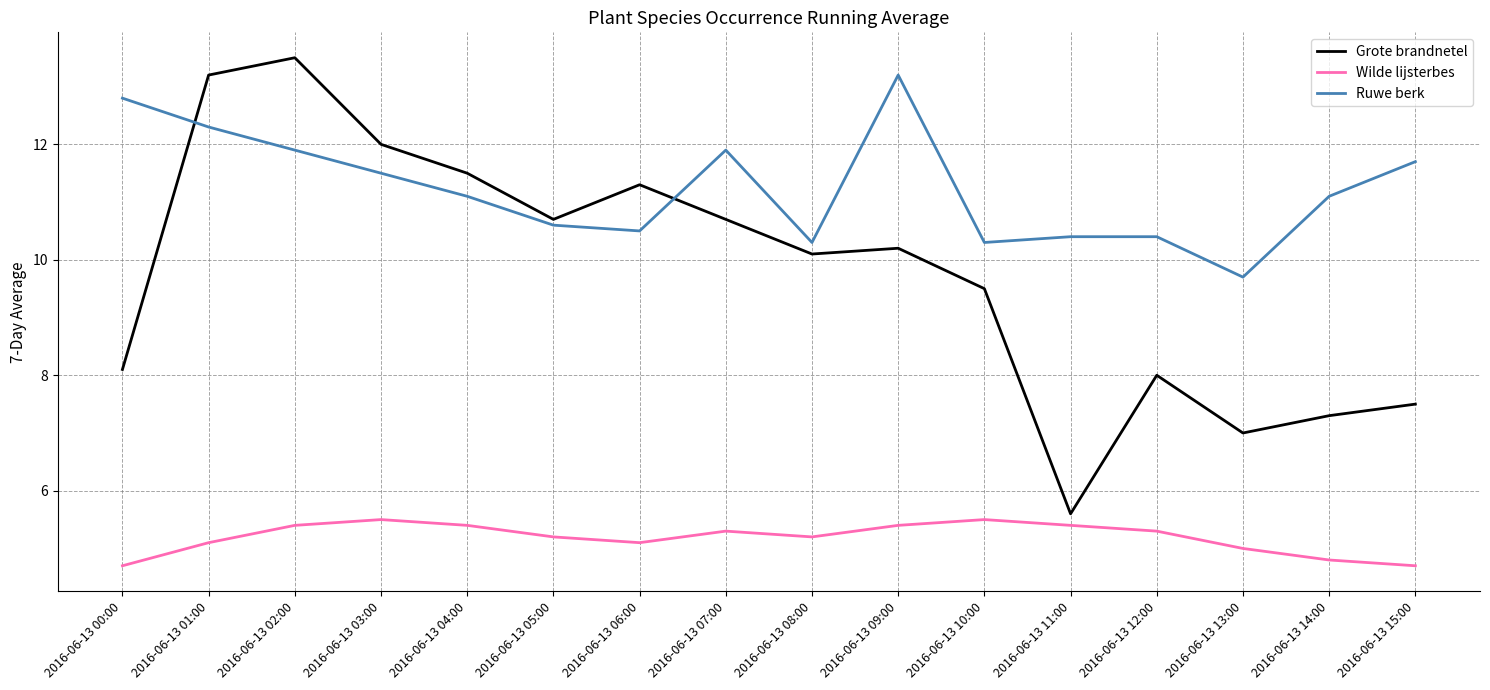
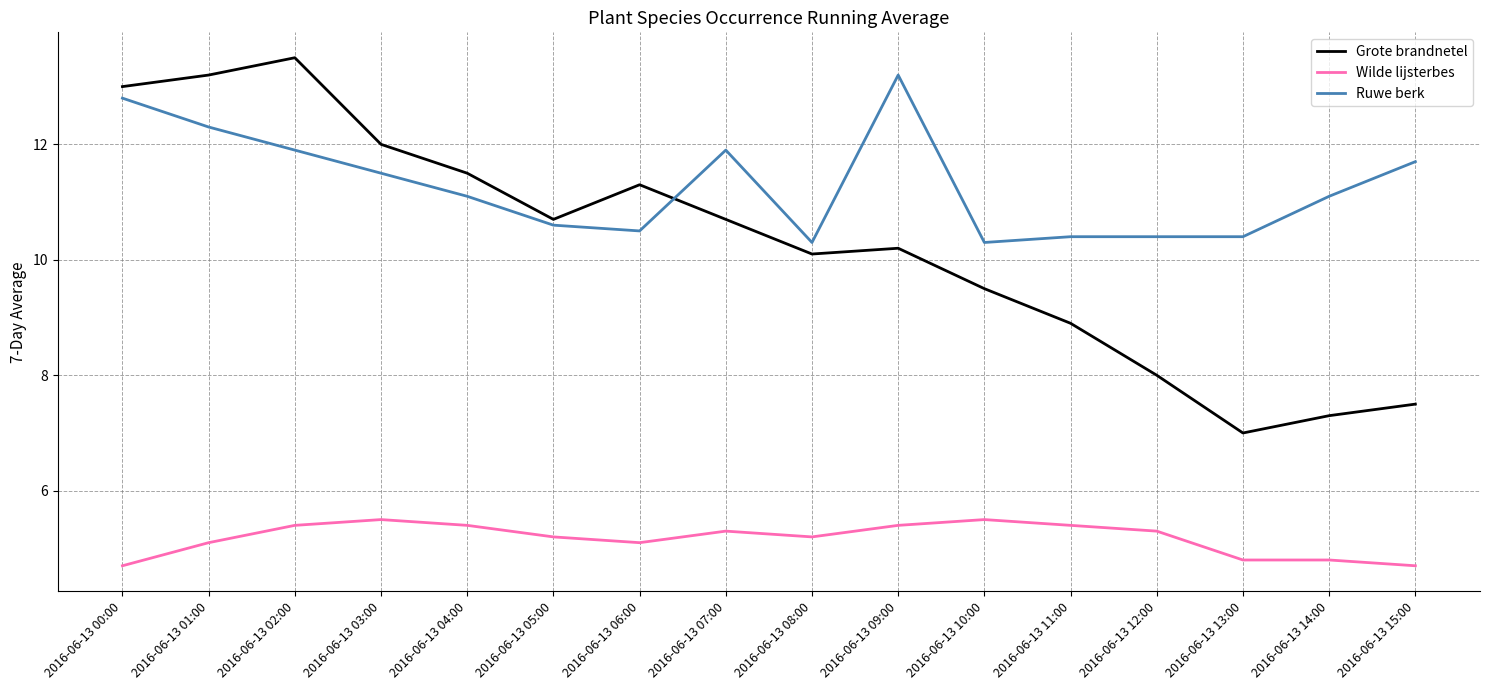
  {
    "Grote brandnetel": {
-     "2016-06-13 00:00": 8.1,
+     "2016-06-13 00:00": 13.0,
      "2016-06-13 01:00": 13.2,
      "2016-06-13 02:00": 13.5,
      "2016-06-13 03:00": 12.0,
      "2016-06-13 04:00": 11.5,
      "2016-06-13 05:00": 10.7,
      "2016-06-13 06:00": 11.3,
      "2016-06-13 07:00": 10.7,
      "2016-06-13 08:00": 10.1,
      "2016-06-13 09:00": 10.2,
      "2016-06-13 10:00": 9.5,
-     "2016-06-13 11:00": 5.6,
+     "2016-06-13 11:00": 8.9,
      "2016-06-13 12:00": 8.0,
      "2016-06-13 13:00": 7.0,
      "2016-06-13 14:00": 7.3,
      "2016-06-13 15:00": 7.5
    },
    "Wilde lijsterbes": {
      "2016-06-13 00:00": 4.7,
      "2016-06-13 01:00": 5.1,
      "2016-06-13 02:00": 5.4,
      "2016-06-13 03:00": 5.5,
      "2016-06-13 04:00": 5.4,
      "2016-06-13 05:00": 5.2,
      "2016-06-13 06:00": 5.1,
      "2016-06-13 07:00": 5.3,
      "2016-06-13 08:00": 5.2,
      "2016-06-13 09:00": 5.4,
      "2016-06-13 10:00": 5.5,
      "2016-06-13 11:00": 5.4,
      "2016-06-13 12:00": 5.3,
-     "2016-06-13 13:00": 5.0,
+     "2016-06-13 13:00": 4.8,
      "2016-06-13 14:00": 4.8,
      "2016-06-13 15:00": 4.7
    },
    "Ruwe berk": {
      "2016-06-13 00:00": 12.8,
      "2016-06-13 01:00": 12.3,
      "2016-06-13 02:00": 11.9,
      "2016-06-13 03:00": 11.5,
      "2016-06-13 04:00": 11.1,
      "2016-06-13 05:00": 10.6,
      "2016-06-13 06:00": 10.5,
      "2016-06-13 07:00": 11.9,
      "2016-06-13 08:00": 10.3,
      "2016-06-13 09:00": 13.2,
      "2016-06-13 10:00": 10.3,
      "2016-06-13 11:00": 10.4,
      "2016-06-13 12:00": 10.4,
-     "2016-06-13 13:00": 9.7,
+     "2016-06-13 13:00": 10.4,
      "2016-06-13 14:00": 11.1,
      "2016-06-13 15:00": 11.7
    }
  }
